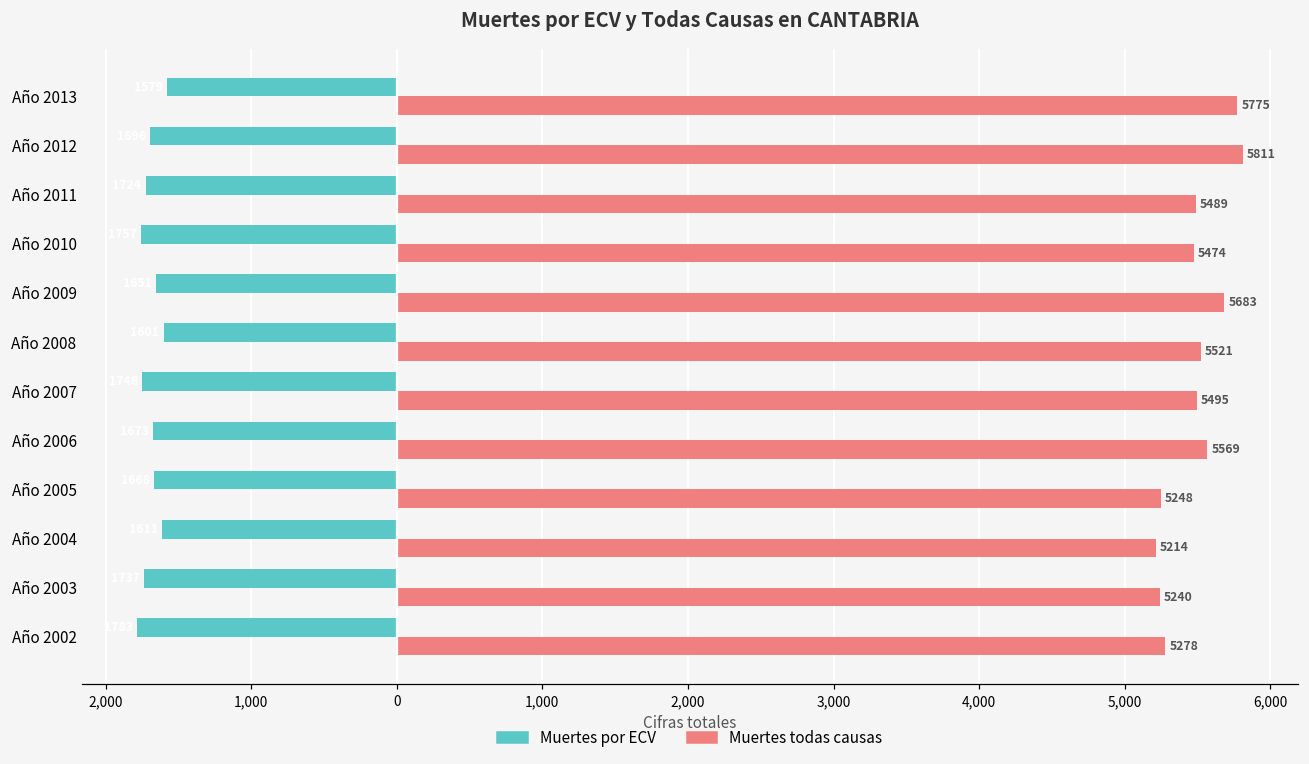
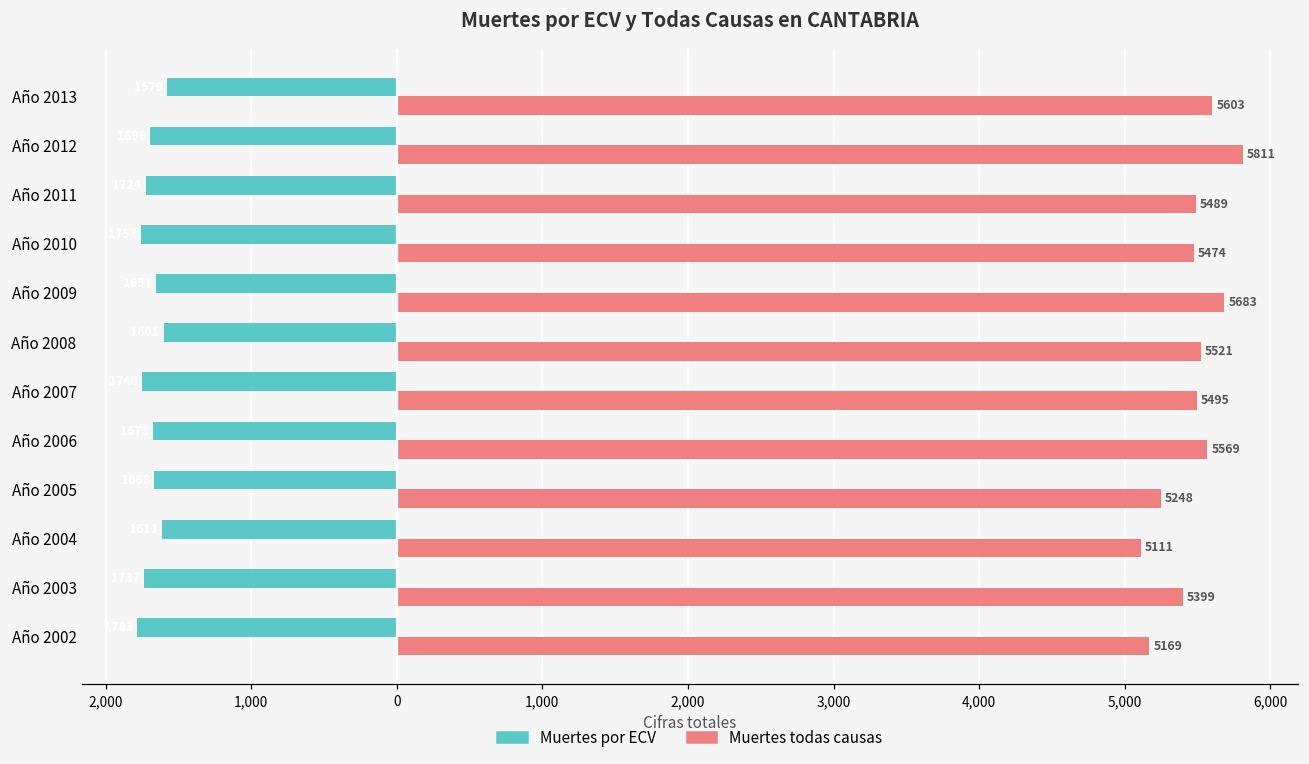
  {
    "Muertes todas causas": {
-     "Año 2013": 5775,
+     "Año 2013": 5603,
      "Año 2012": 5811,
      "Año 2011": 5489,
      "Año 2010": 5474,
      "Año 2009": 5683,
      "Año 2008": 5521,
      "Año 2007": 5495,
      "Año 2006": 5569,
      "Año 2005": 5248,
-     "Año 2004": 5214,
-     "Año 2003": 5240,
-     "Año 2002": 5278
+     "Año 2004": 5111,
+     "Año 2003": 5399,
+     "Año 2002": 5169
    }
  }
